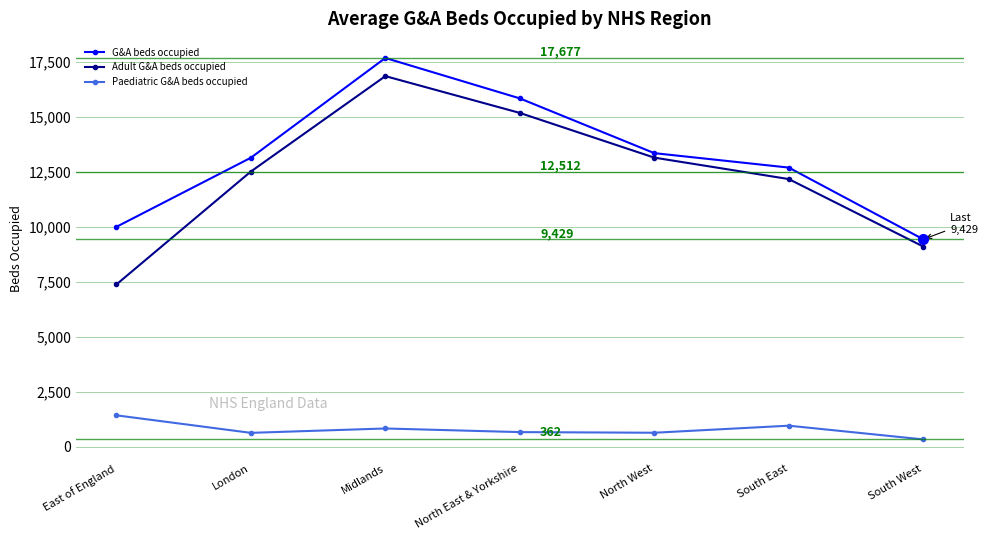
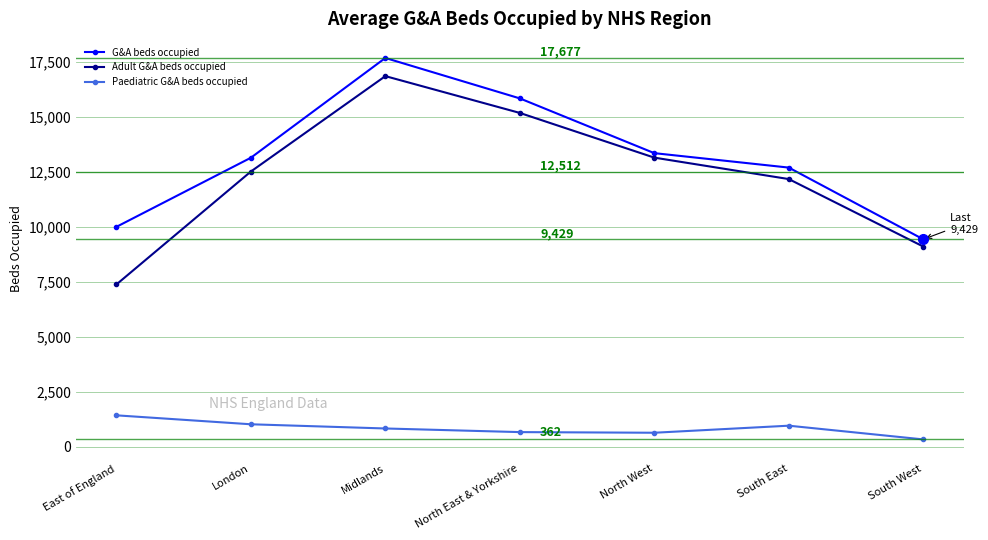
  {
    "Adult G&A beds occupied": {
      "East of England": "7,400",
      "London": "12,500",
      "Midlands": "16,900",
      "North East & Yorkshire": "15,200",
      "North West": "13,100",
      "South East": "12,200",
      "South West": "9,100"
    },
    "Paediatric G&A beds occupied": {
      "East of England": "1,400",
-     "London": "600",
+     "London": "1,000",
      "Midlands": "800",
      "North West": "600",
      "South East": "1,000",
      "South West": "300"
    }
  }
